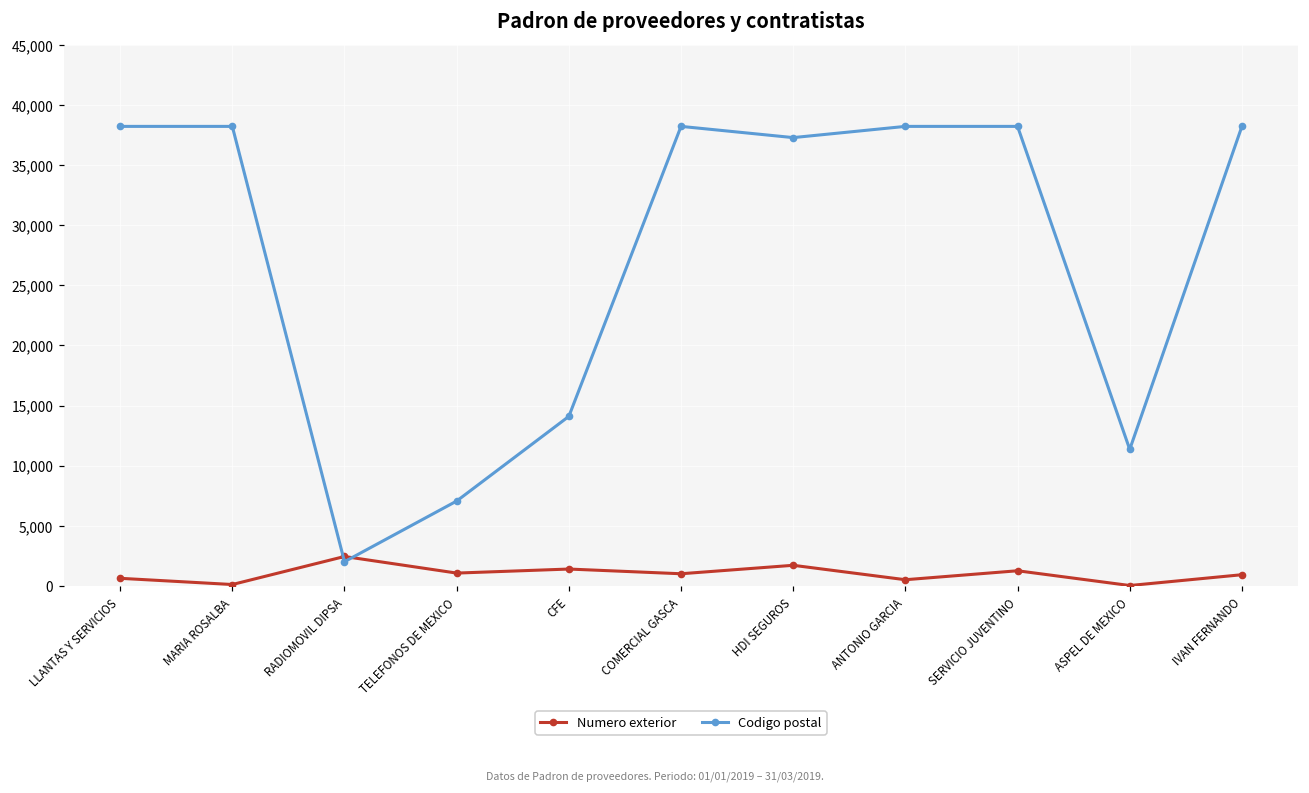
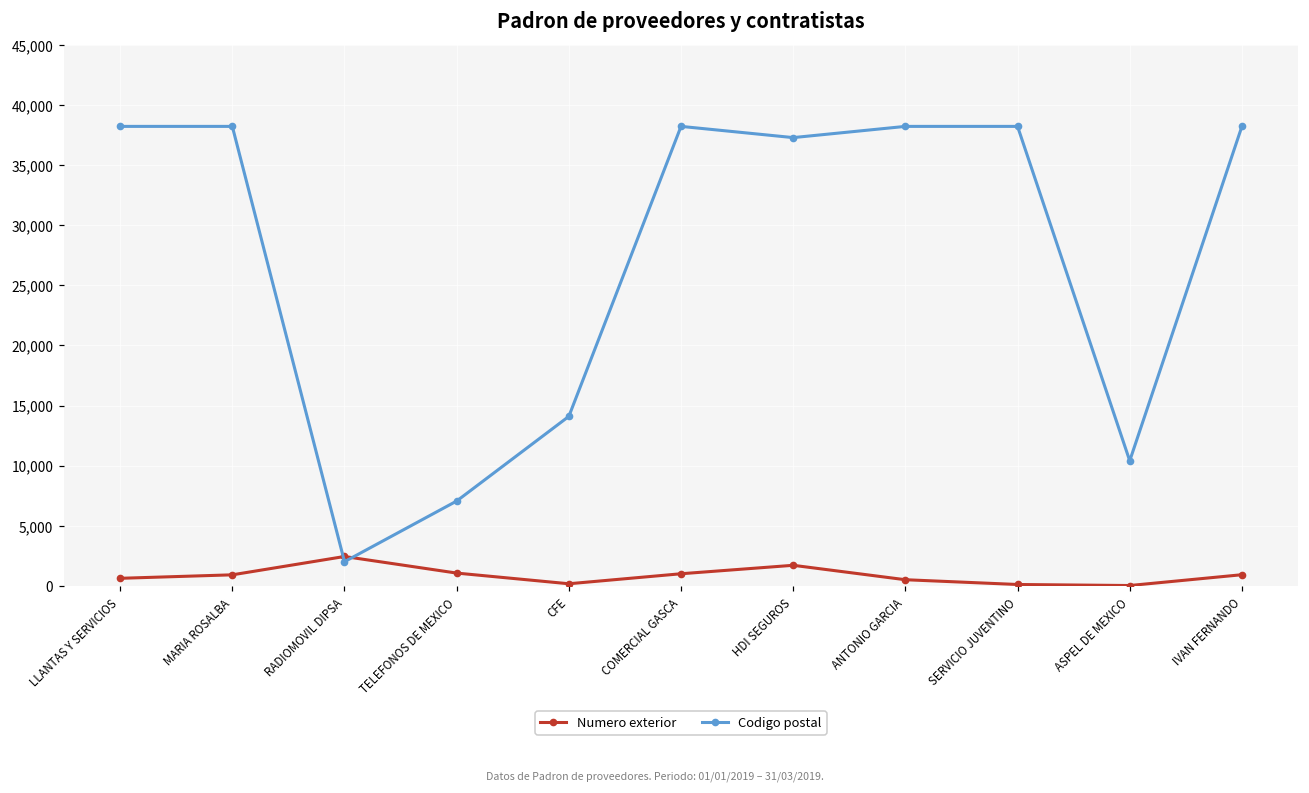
  {
    "Numero exterior": {
      "LLANTAS Y SERVICIOS": "600",
-     "MARIA ROSALBA": "100",
+     "MARIA ROSALBA": "900",
      "RADIOMOVIL DIPSA": "2,400",
      "TELEFONOS DE MEXICO": "1,100",
-     "CFE": "1,400",
+     "CFE": "200",
      "COMERCIAL GASCA": "1,000",
      "HDI SEGUROS": "1,700",
      "ANTONIO GARCIA": "500",
-     "SERVICIO JUVENTINO": "1,200",
+     "SERVICIO JUVENTINO": "100",
      "ASPEL DE MEXICO": "0",
      "IVAN FERNANDO": "900"
    },
    "Codigo postal": {
      "LLANTAS Y SERVICIOS": "38,200",
      "MARIA ROSALBA": "38,200",
      "RADIOMOVIL DIPSA": "2,000",
      "TELEFONOS DE MEXICO": "7,100",
      "CFE": "14,100",
      "COMERCIAL GASCA": "38,200",
      "HDI SEGUROS": "37,300",
      "ANTONIO GARCIA": "38,200",
      "SERVICIO JUVENTINO": "38,200",
-     "ASPEL DE MEXICO": "11,400",
+     "ASPEL DE MEXICO": "10,400",
      "IVAN FERNANDO": "38,200"
    }
  }
